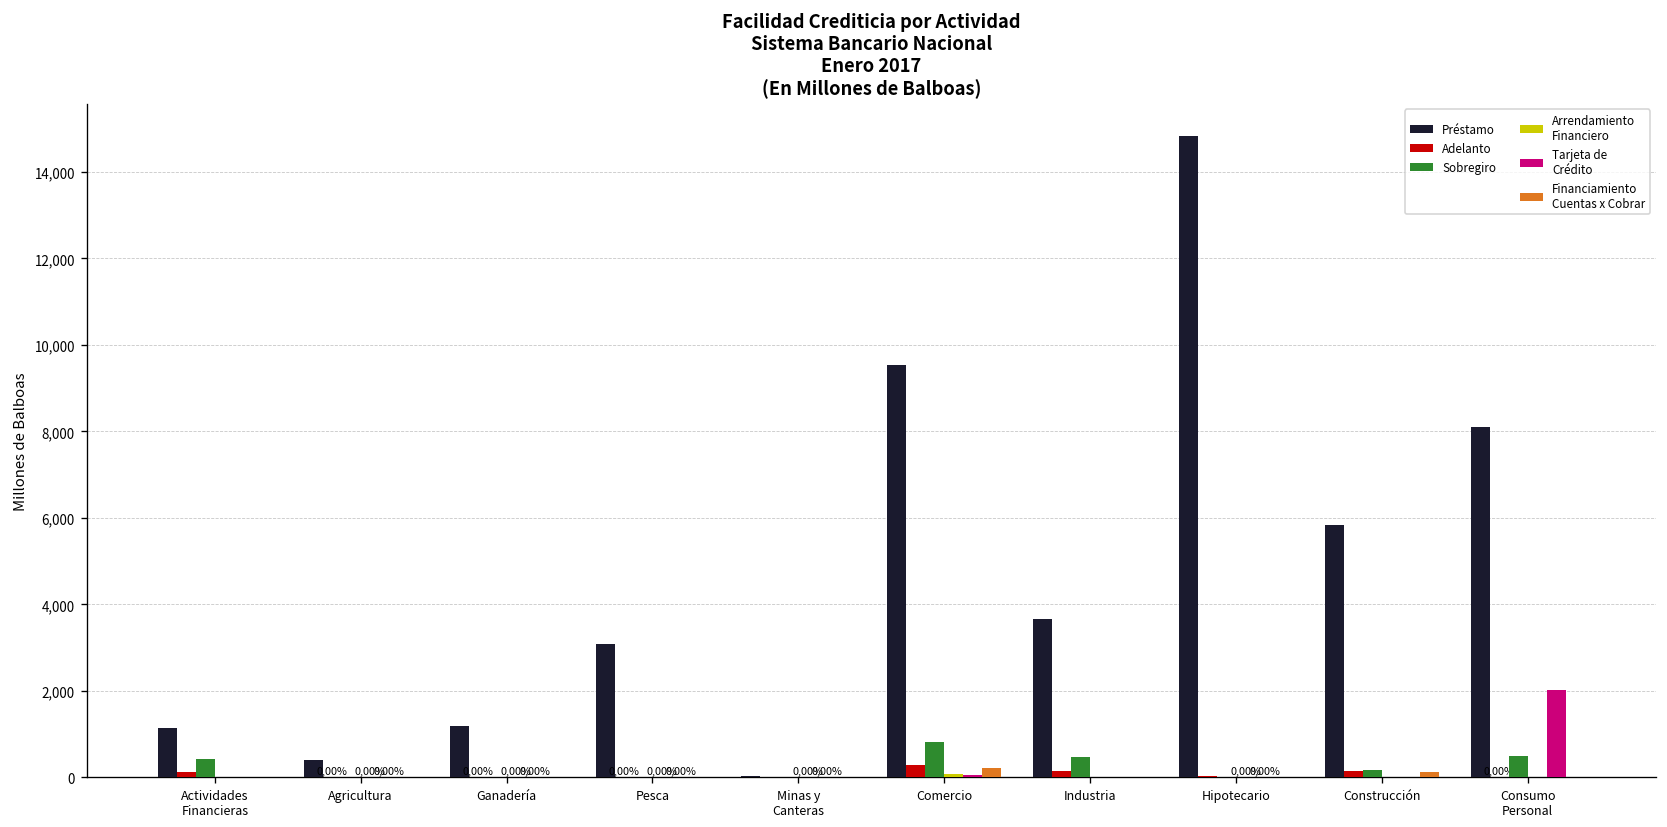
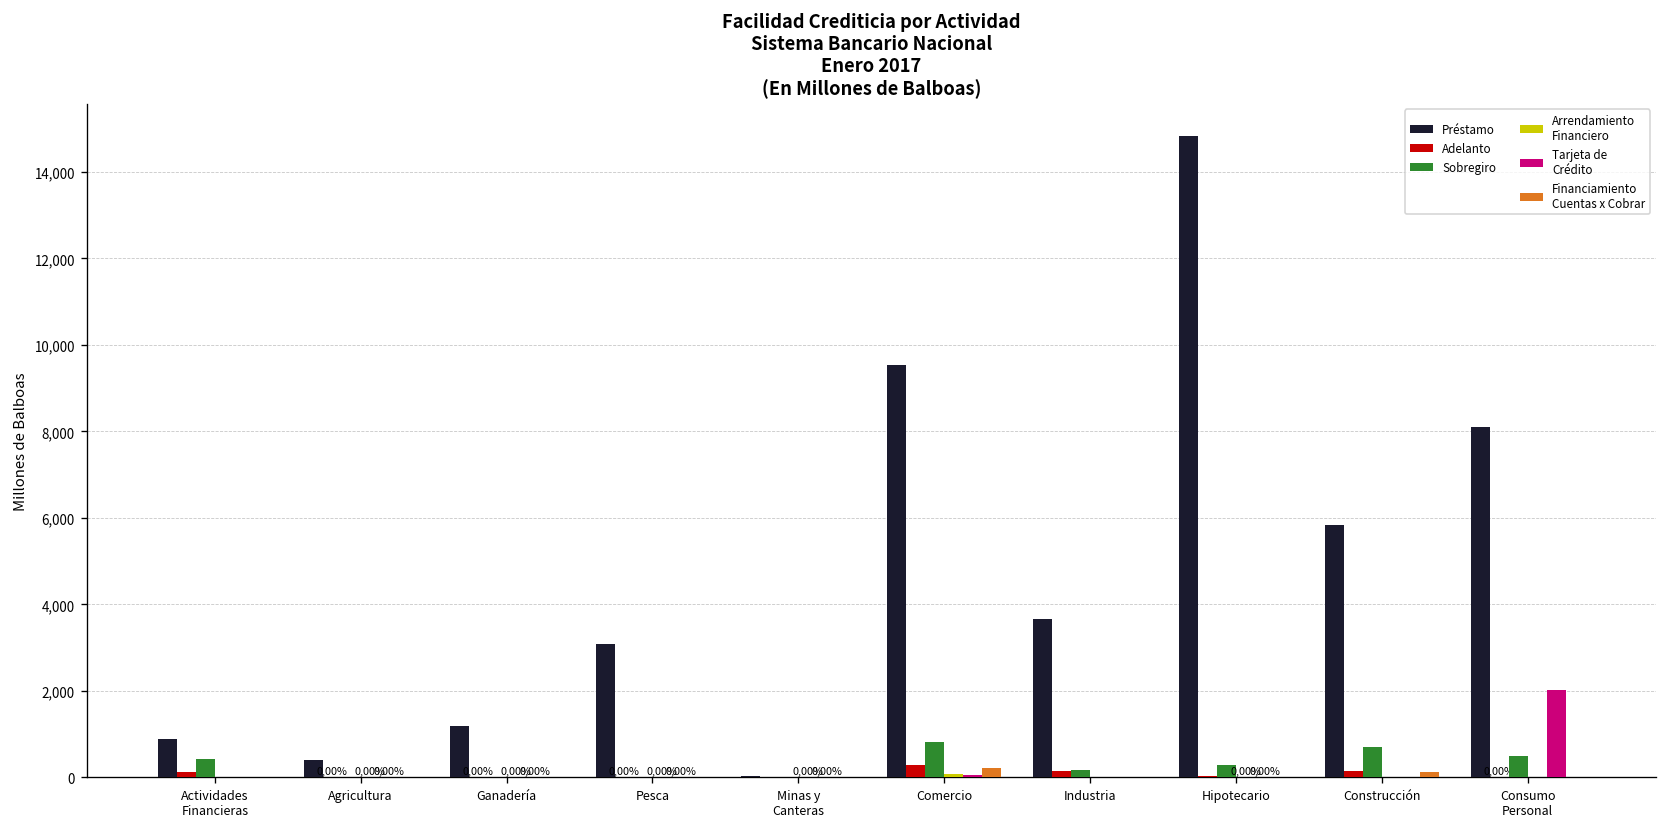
  {
    "Préstamo": {
-     "Actividades Financieras": "1,100",
+     "Actividades Financieras": "900",
      "Agricultura": "400",
      "Ganadería": "1,200",
      "Pesca": "3,100",
      "Comercio": "9,500",
      "Industria": "3,700",
      "Hipotecario": "14,800",
      "Construcción": "5,800",
      "Consumo Personal": "8,100"
    },
    "Adelanto": {
      "Ganadería": "0,00%",
      "Consumo Personal": "0,00%"
    },
    "Sobregiro": {
      "Actividades Financieras": "400",
      "Comercio": "800",
-     "Industria": "500",
-     "Hipotecario": "0",
-     "Construcción": "200",
+     "Industria": "200",
+     "Hipotecario": "300",
+     "Construcción": "700",
      "Consumo Personal": "500"
    },
    "Arrendamiento Financiero": {
      "Agricultura": "0,00%",
      "Pesca": "0,00%"
    },
    "Tarjeta de Crédito": {
      "Consumo Personal": "2,000"
    },
    "Financiamiento Cuentas x Cobrar": {
      "Comercio": "200",
      "Construcción": "100",
      "Consumo Personal": "0"
    }
  }
